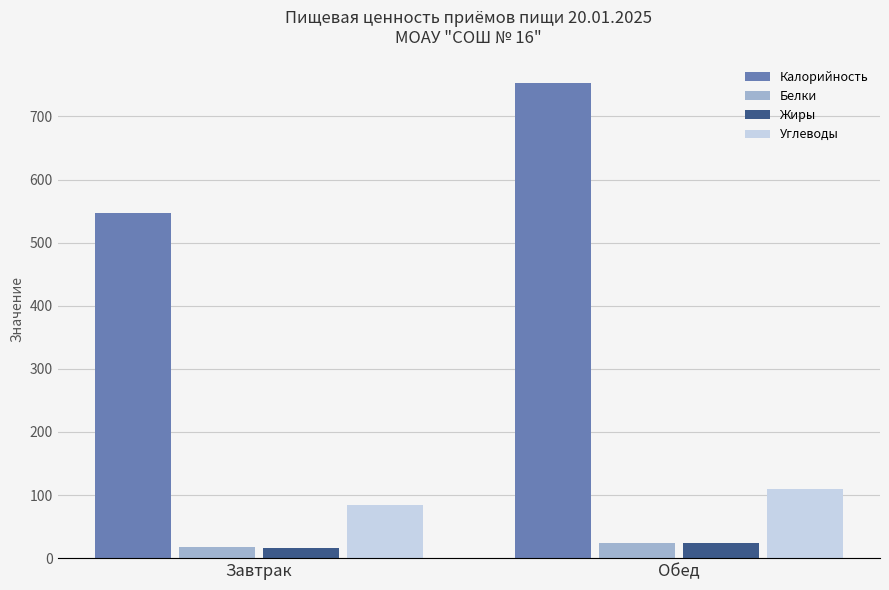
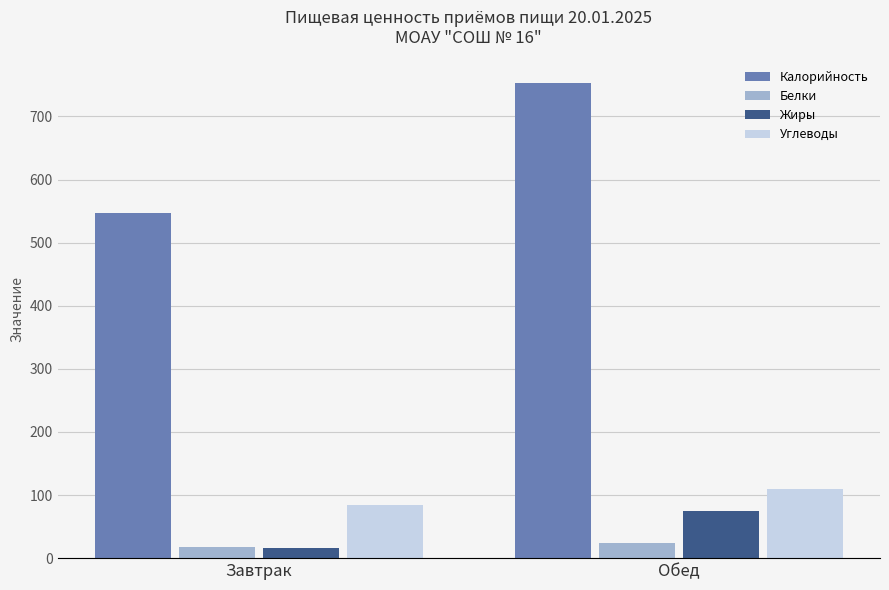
  {
    "Калорийность": {
      "Завтрак": 550,
      "Обед": 750
    },
    "Жиры": {
      "Завтрак": 20,
-     "Обед": 20
+     "Обед": 80
    }
  }
